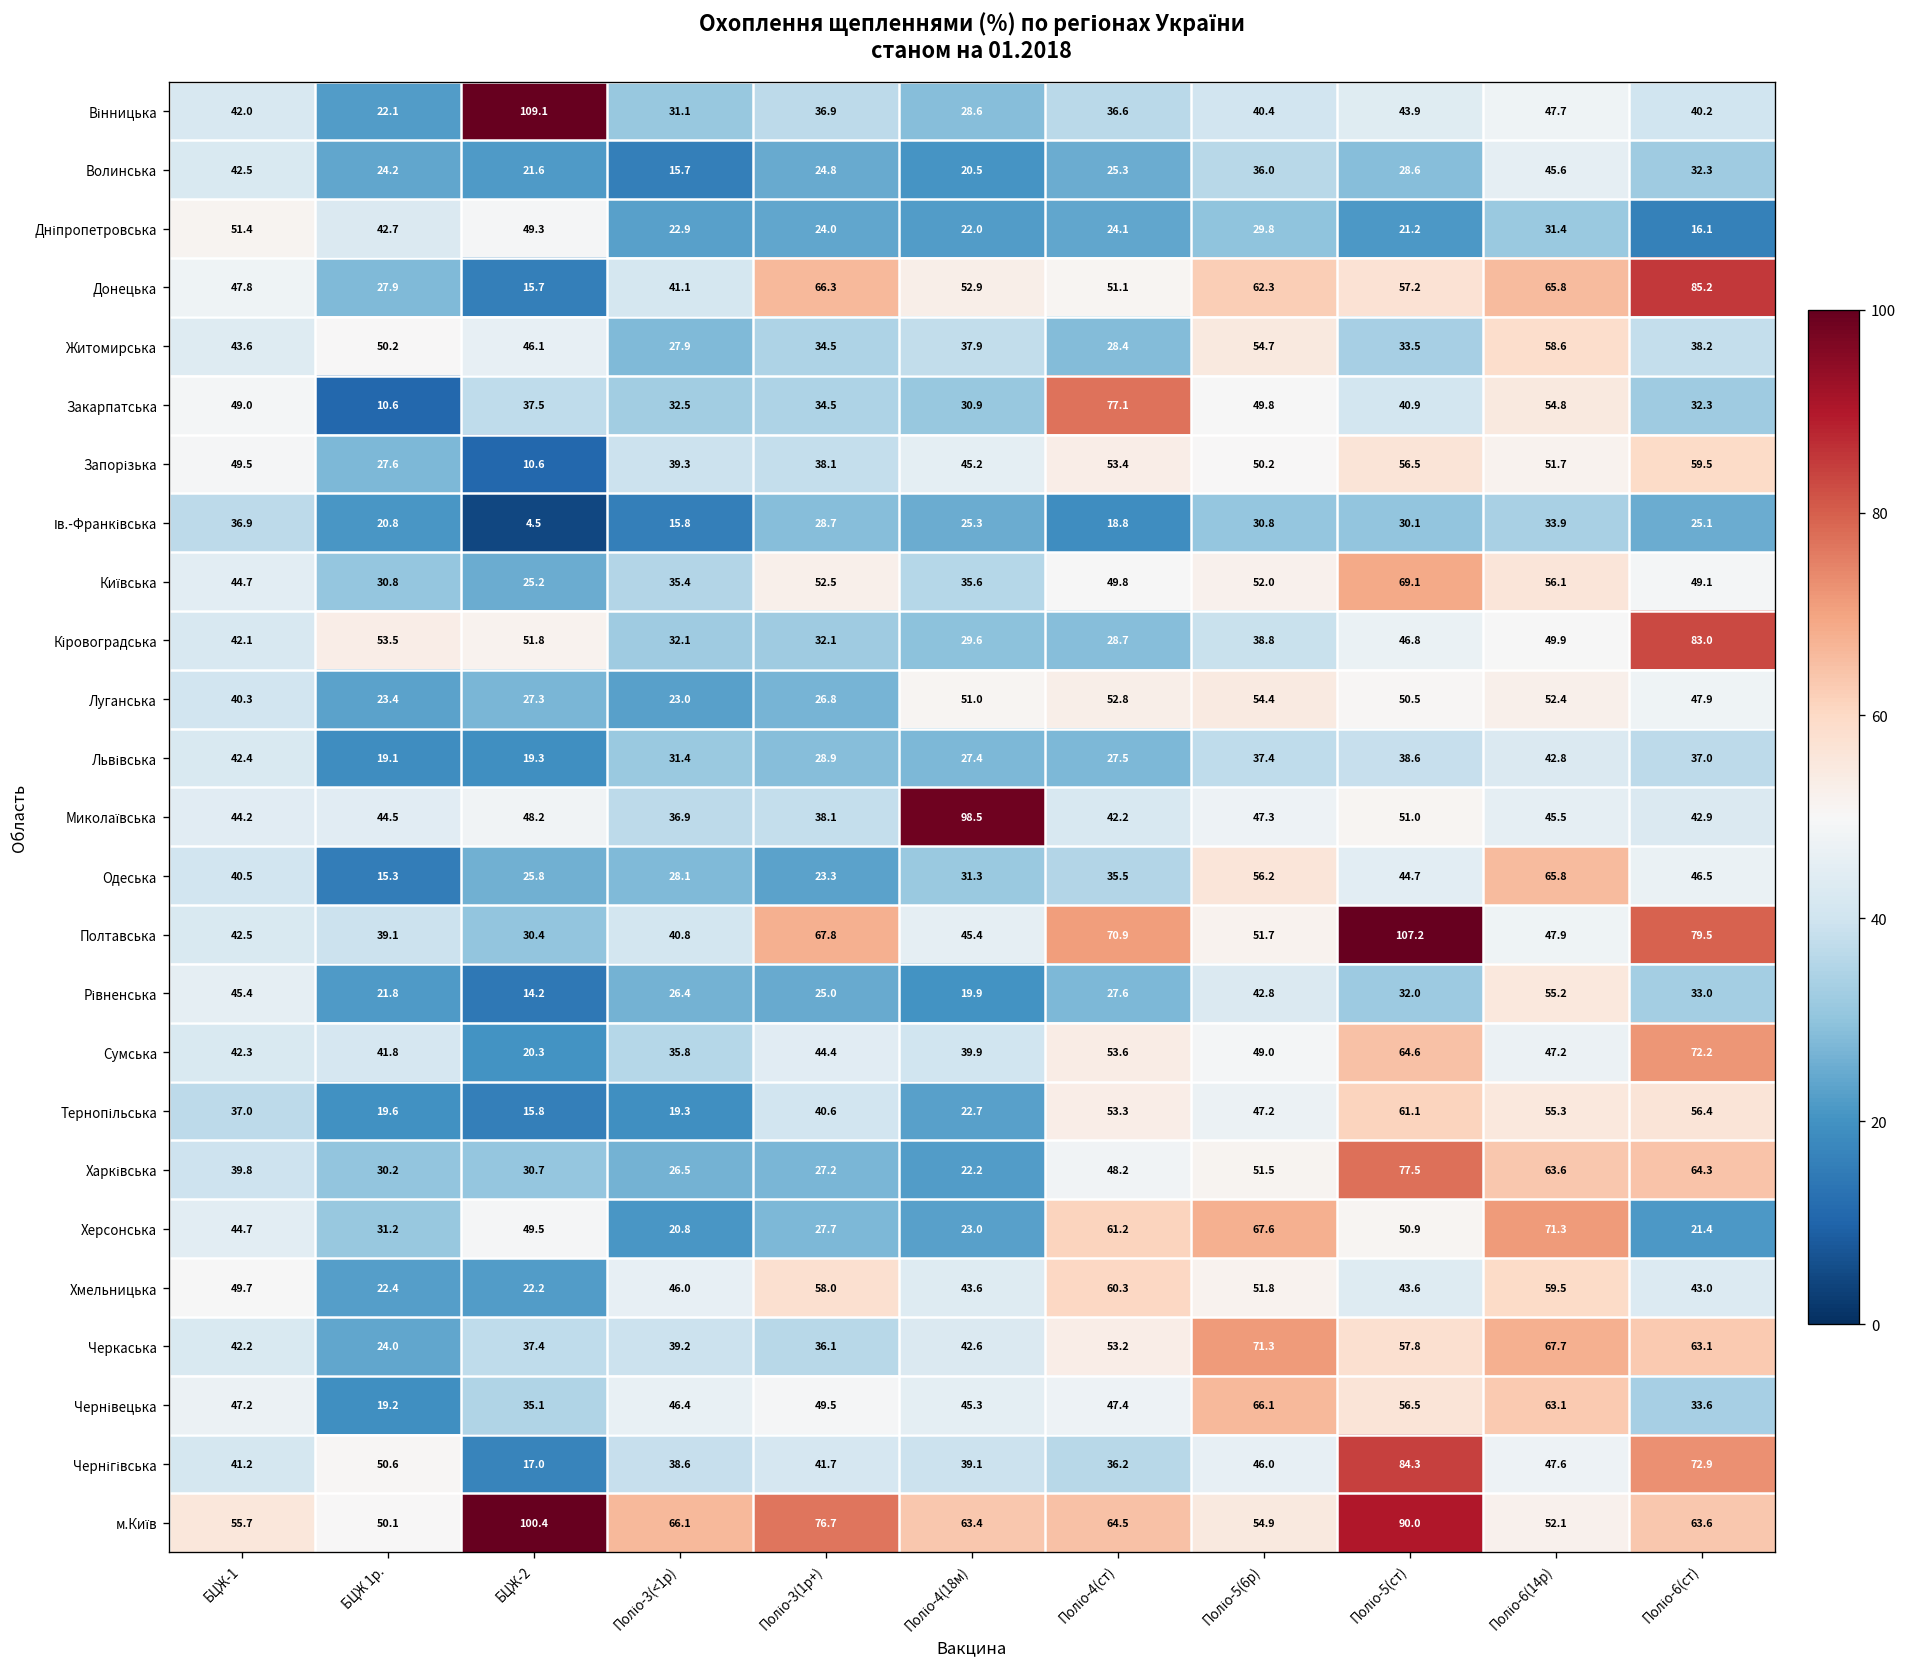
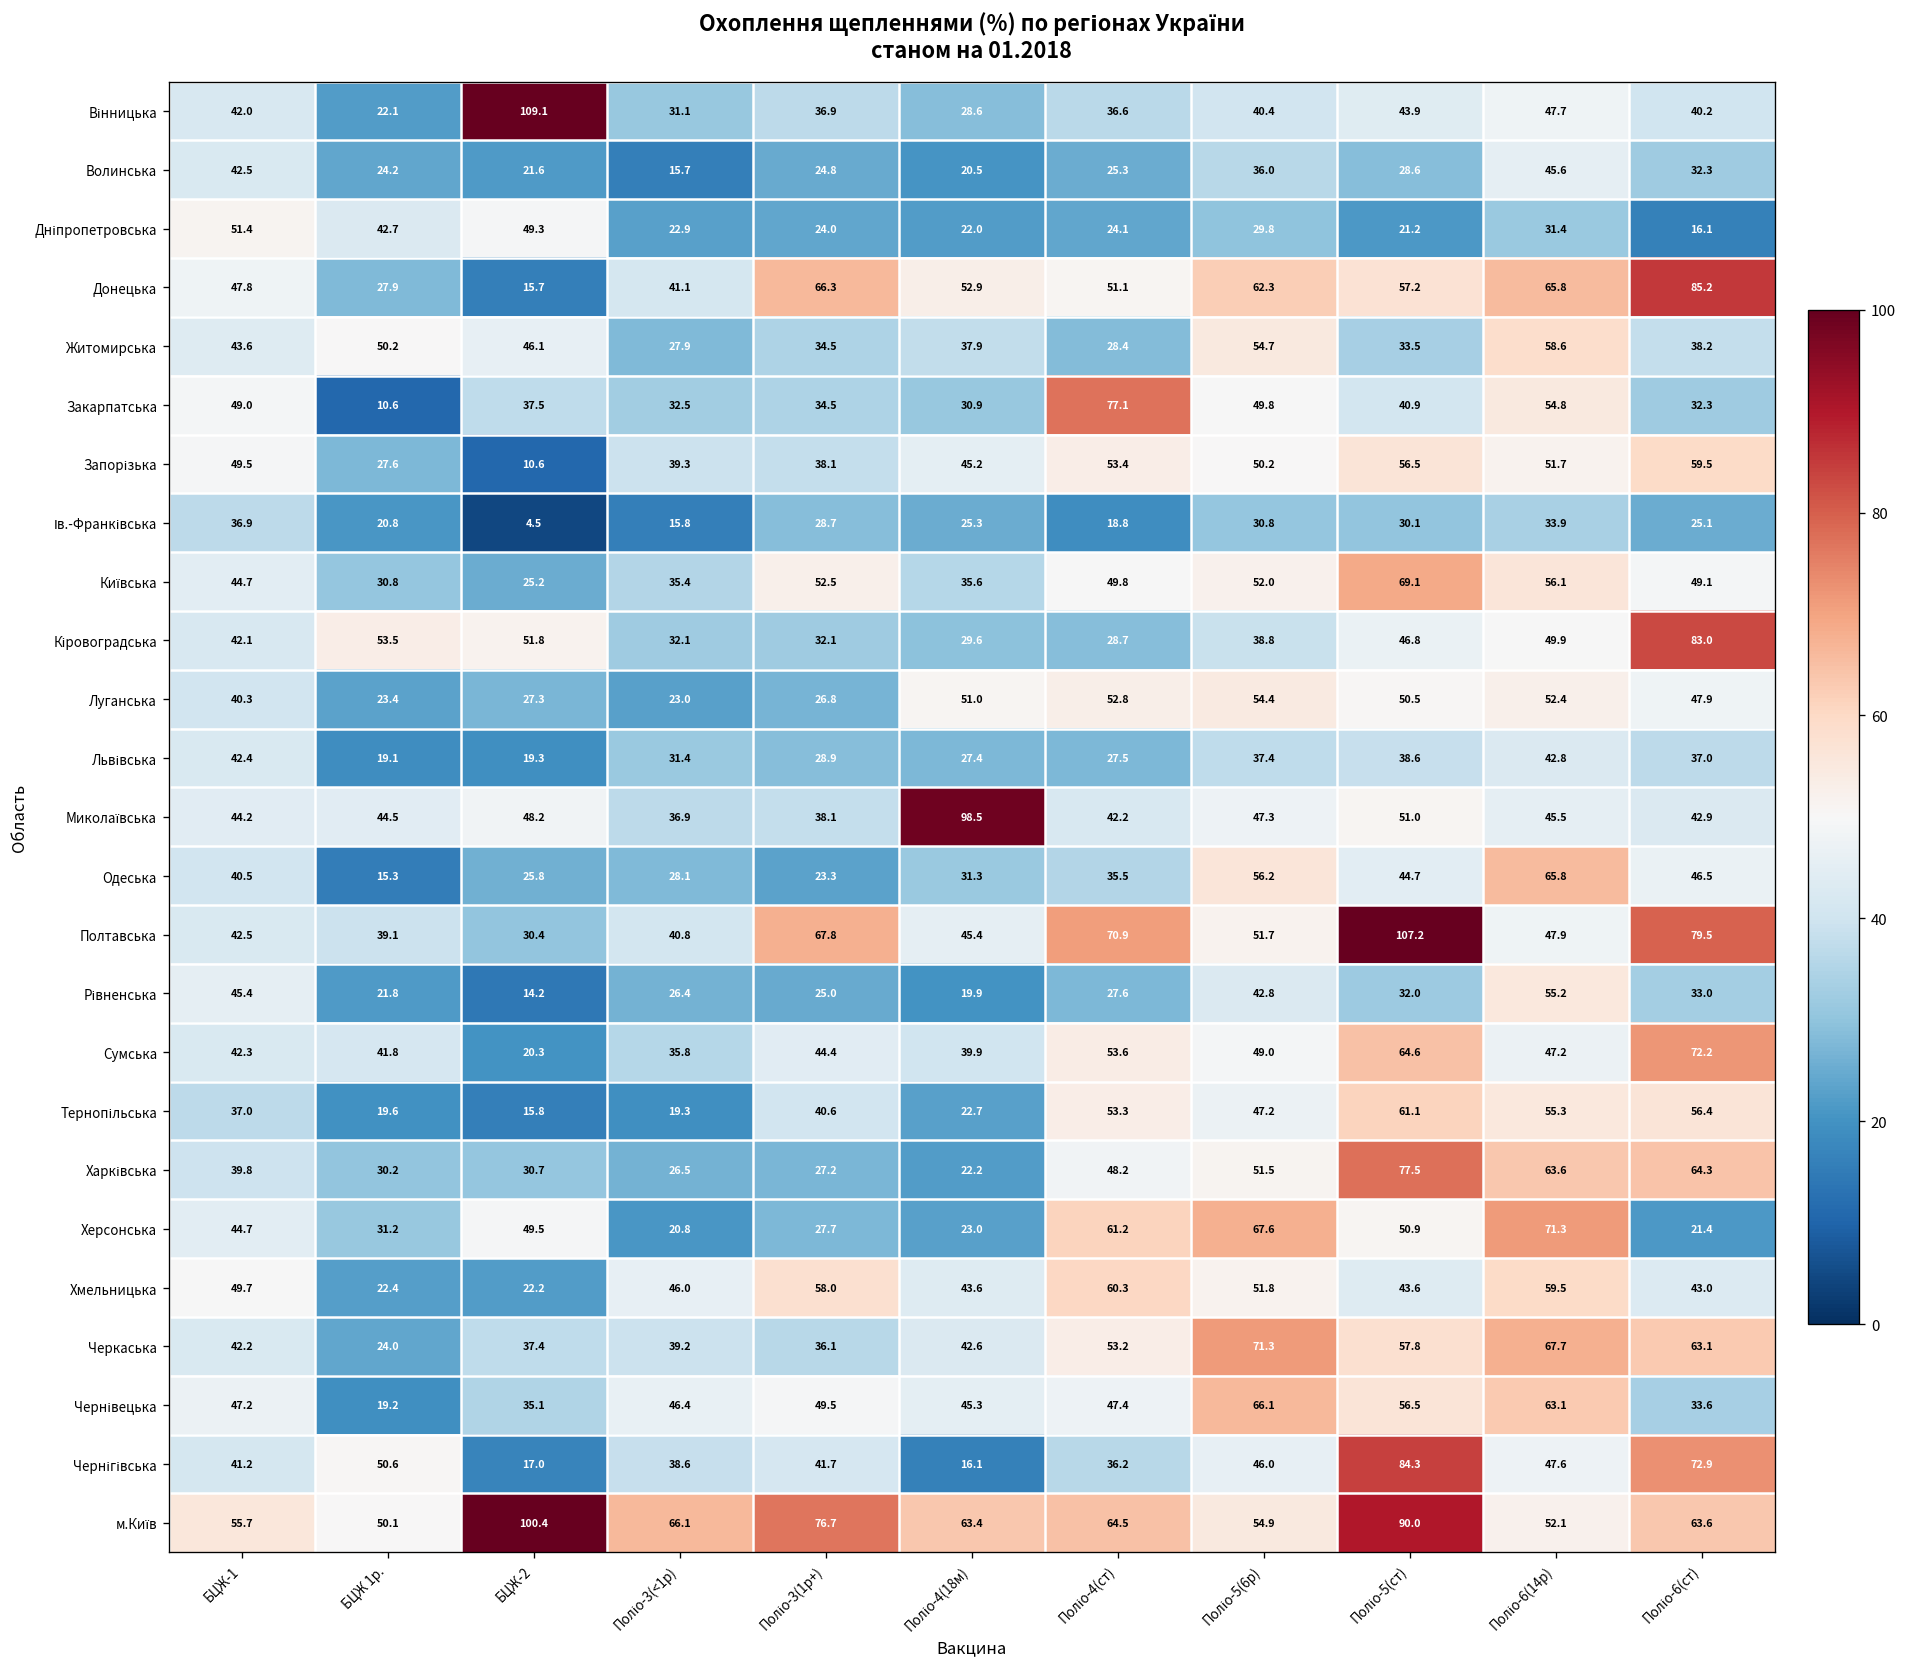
  {
    "Чернігівська": {
      "БЦЖ-1": 41.2,
      "БЦЖ 1р.": 50.6,
      "БЦЖ-2": 17.0,
      "Поліо-3(<1р)": 38.6,
      "Поліо-3(1р+)": 41.7,
-     "Поліо-4(18м)": 39.1,
+     "Поліо-4(18м)": 16.1,
      "Поліо-4(ст)": 36.2,
      "Поліо-5(6р)": 46.0,
      "Поліо-5(ст)": 84.3,
      "Поліо-6(14р)": 47.6,
      "Поліо-6(ст)": 72.9
    }
  }
